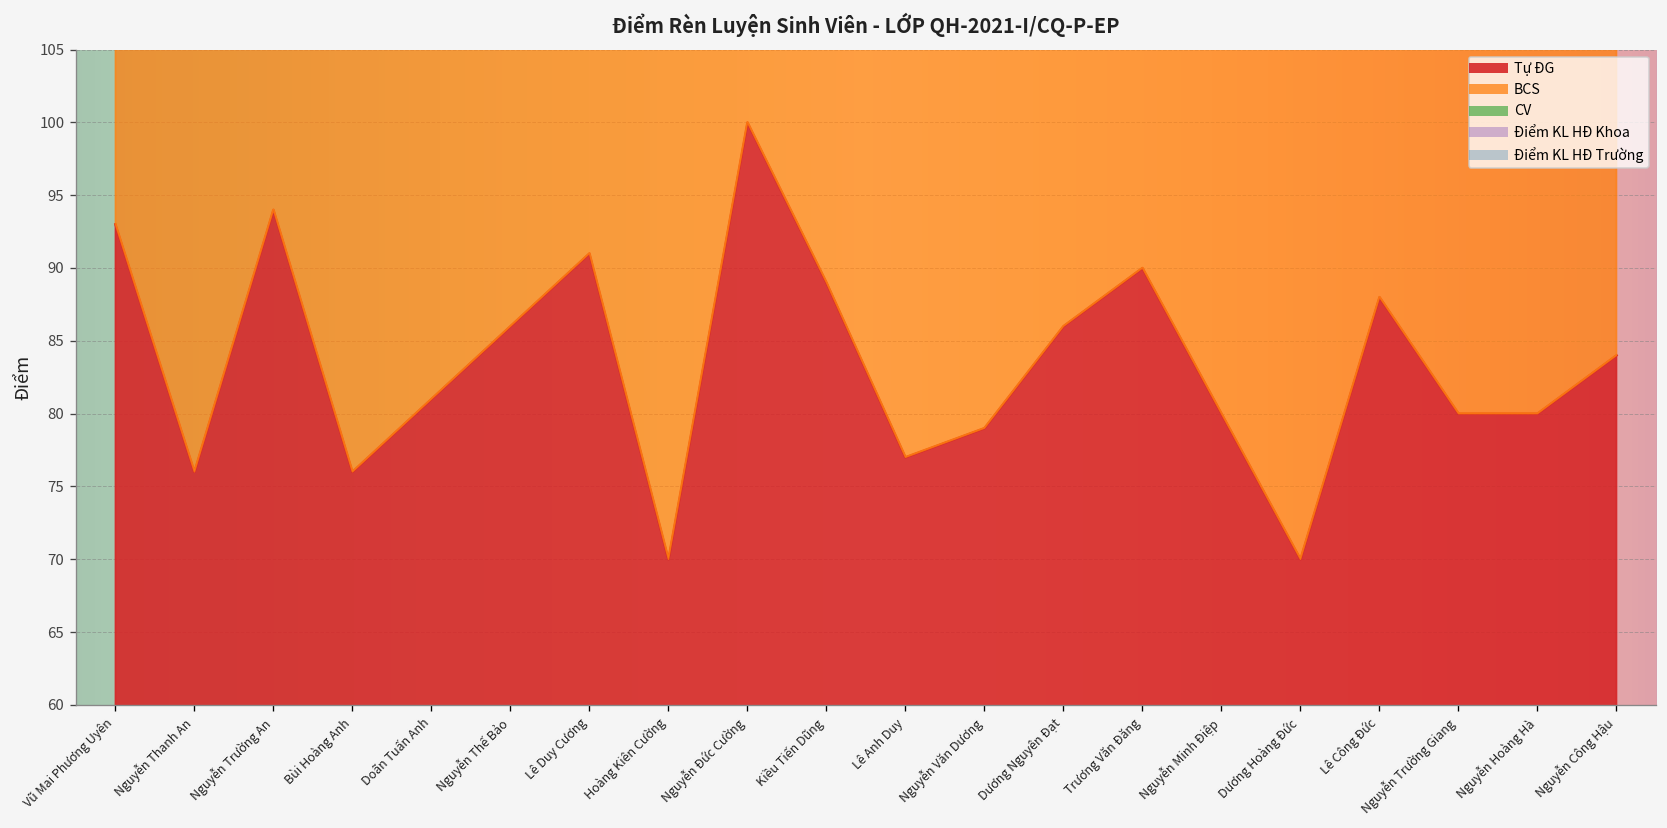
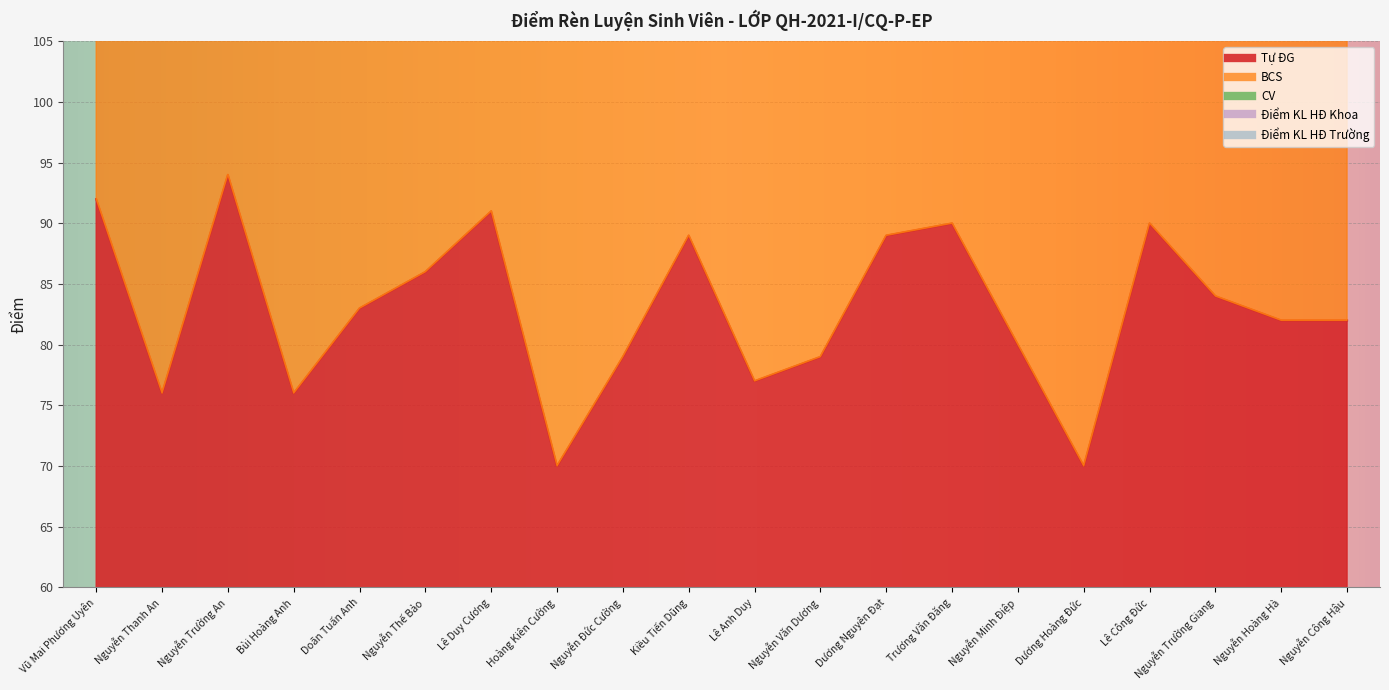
  {
    "Tự ĐG": {
-     "Vũ Mai Phương Uyên": 93,
+     "Vũ Mai Phương Uyên": 92,
      "Nguyễn Thanh An": 76,
      "Nguyễn Trường An": 94,
      "Bùi Hoàng Anh": 76,
-     "Doãn Tuấn Anh": 81,
+     "Doãn Tuấn Anh": 83,
      "Nguyễn Thế Bảo": 86,
      "Lê Duy Cương": 91,
      "Hoàng Kiên Cường": 70,
-     "Nguyễn Đức Cường": 100,
+     "Nguyễn Đức Cường": 79,
      "Kiều Tiến Dũng": 89,
      "Lê Anh Duy": 77,
      "Nguyễn Văn Dương": 79,
-     "Dương Nguyên Đạt": 86,
+     "Dương Nguyên Đạt": 89,
      "Trương Văn Đăng": 90,
      "Nguyễn Minh Điệp": 80,
      "Dương Hoàng Đức": 70,
-     "Lê Công Đức": 88,
-     "Nguyễn Trường Giang": 80,
-     "Nguyễn Hoàng Hà": 80,
-     "Nguyễn Công Hậu": 84
+     "Lê Công Đức": 90,
+     "Nguyễn Trường Giang": 84,
+     "Nguyễn Hoàng Hà": 82,
+     "Nguyễn Công Hậu": 82
    }
  }
